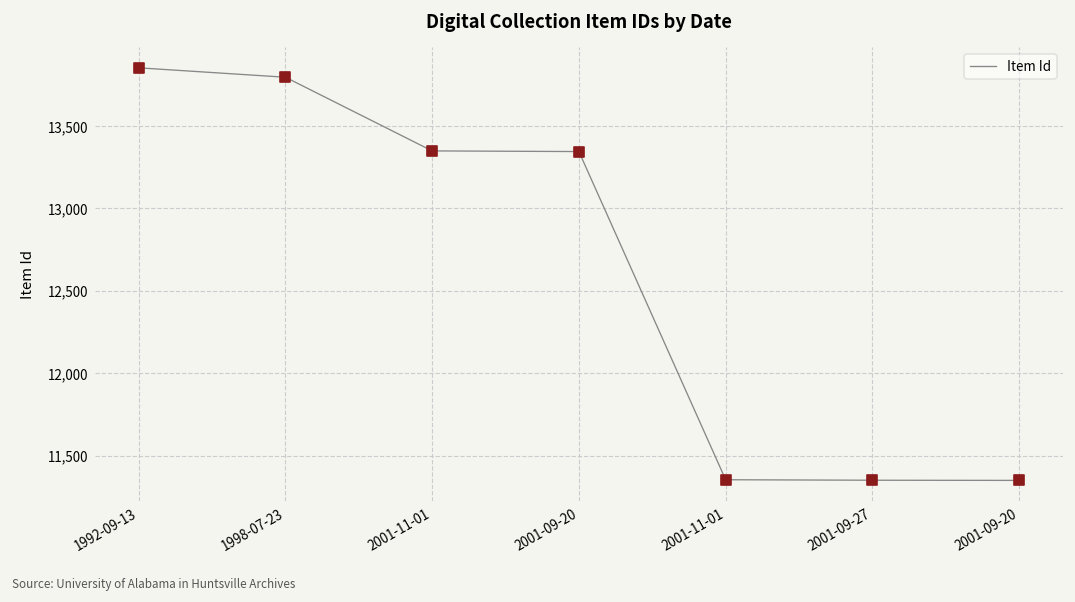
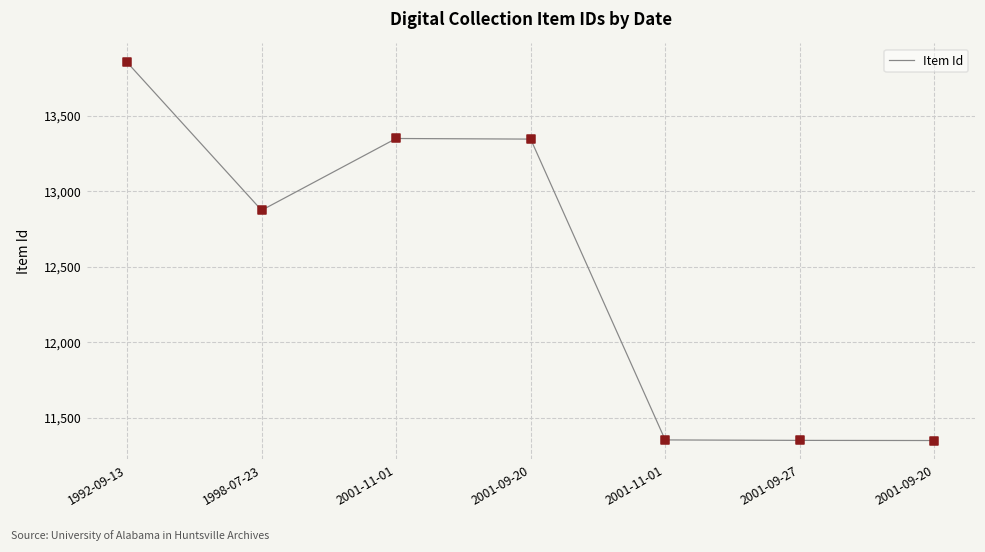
  {
    "1992-09-13": "13,850",
-   "1998-07-23": "13,800",
+   "1998-07-23": "12,870",
    "2001-09-27": "11,350"
  }
